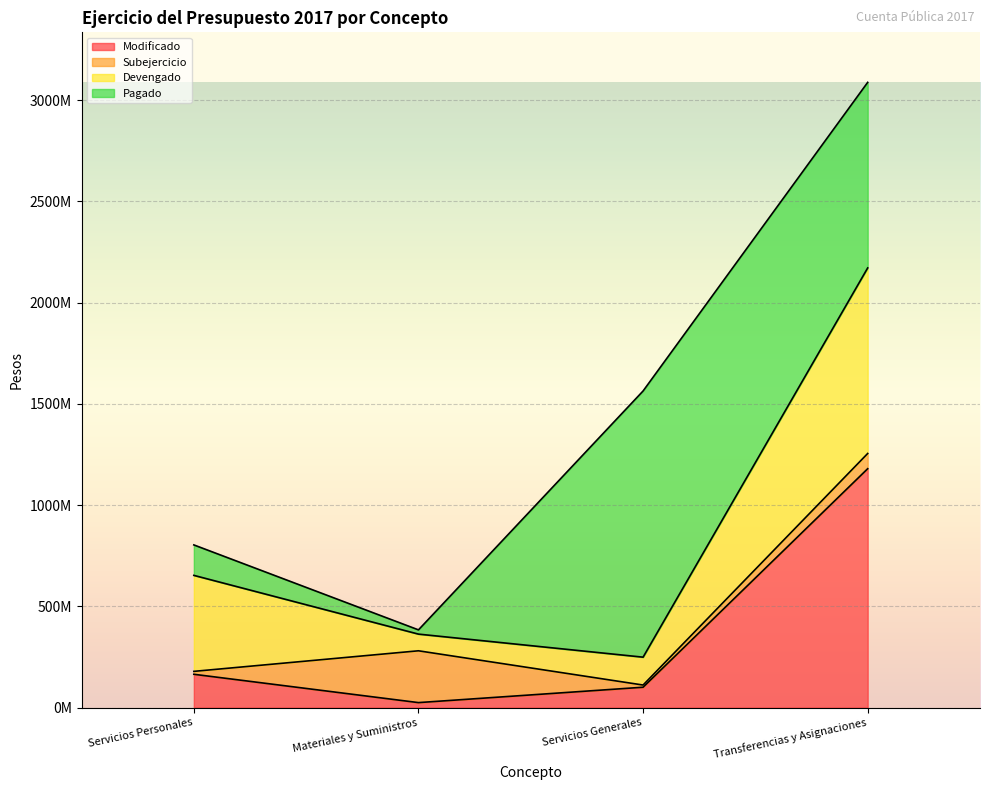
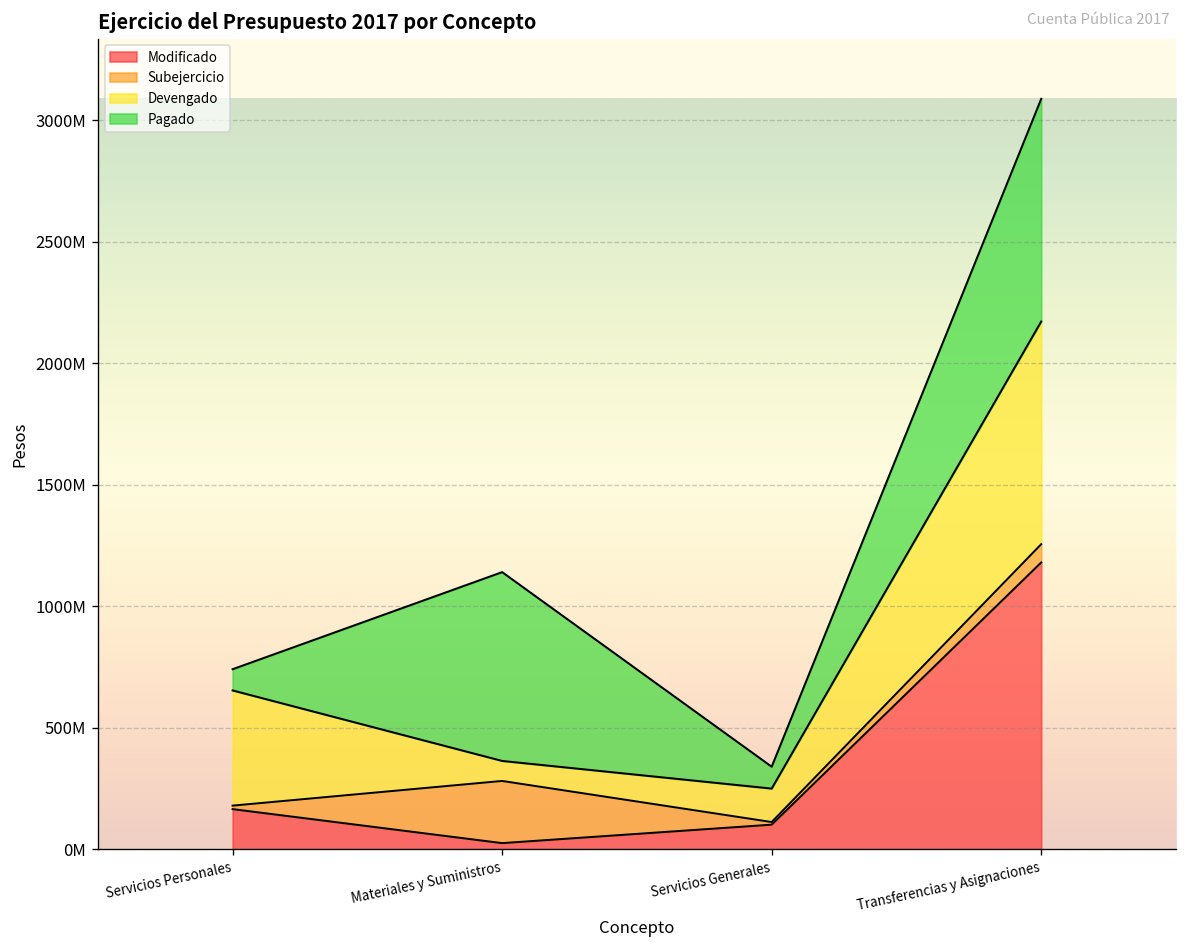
  {
    "Modificado": {
      "Servicios Personales": 160000000,
      "Materiales y Suministros": 20000000,
      "Transferencias y Asignaciones": 1180000000
    },
    "Subejercicio": {
      "Servicios Personales": 10000000,
      "Materiales y Suministros": 260000000,
      "Transferencias y Asignaciones": 80000000
    },
    "Devengado": {
      "Servicios Personales": 470000000,
      "Materiales y Suministros": 80000000,
      "Servicios Generales": 140000000,
      "Transferencias y Asignaciones": 920000000
    },
    "Pagado": {
-     "Servicios Personales": 150000000,
-     "Materiales y Suministros": 20000000,
-     "Servicios Generales": 1310000000,
+     "Servicios Personales": 90000000,
+     "Materiales y Suministros": 780000000,
+     "Servicios Generales": 90000000,
      "Transferencias y Asignaciones": 920000000
    }
  }
